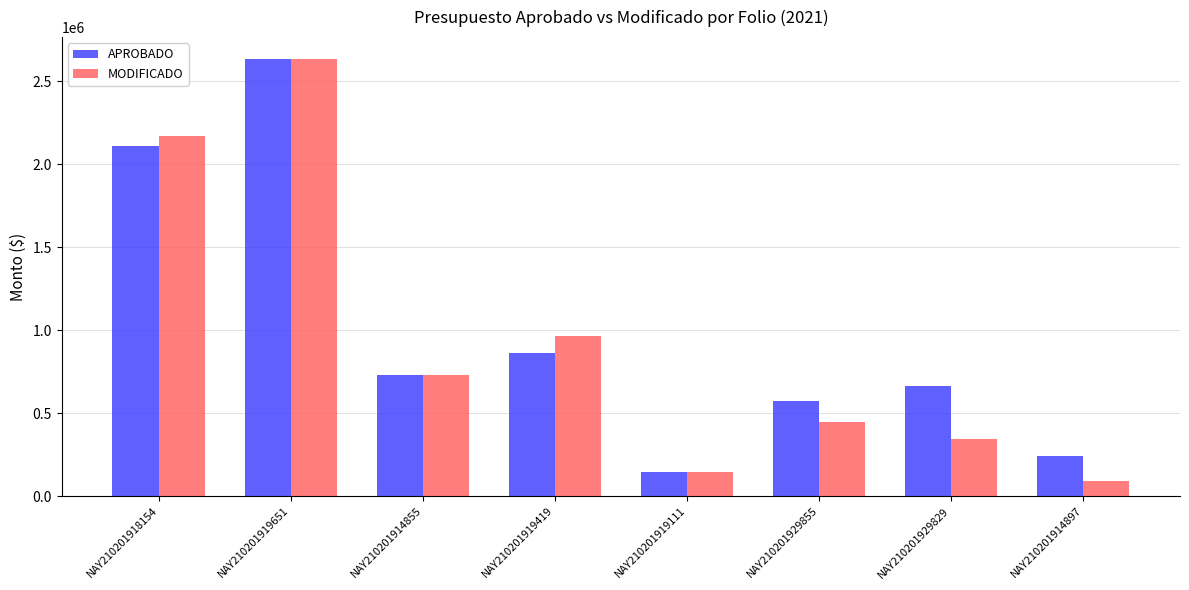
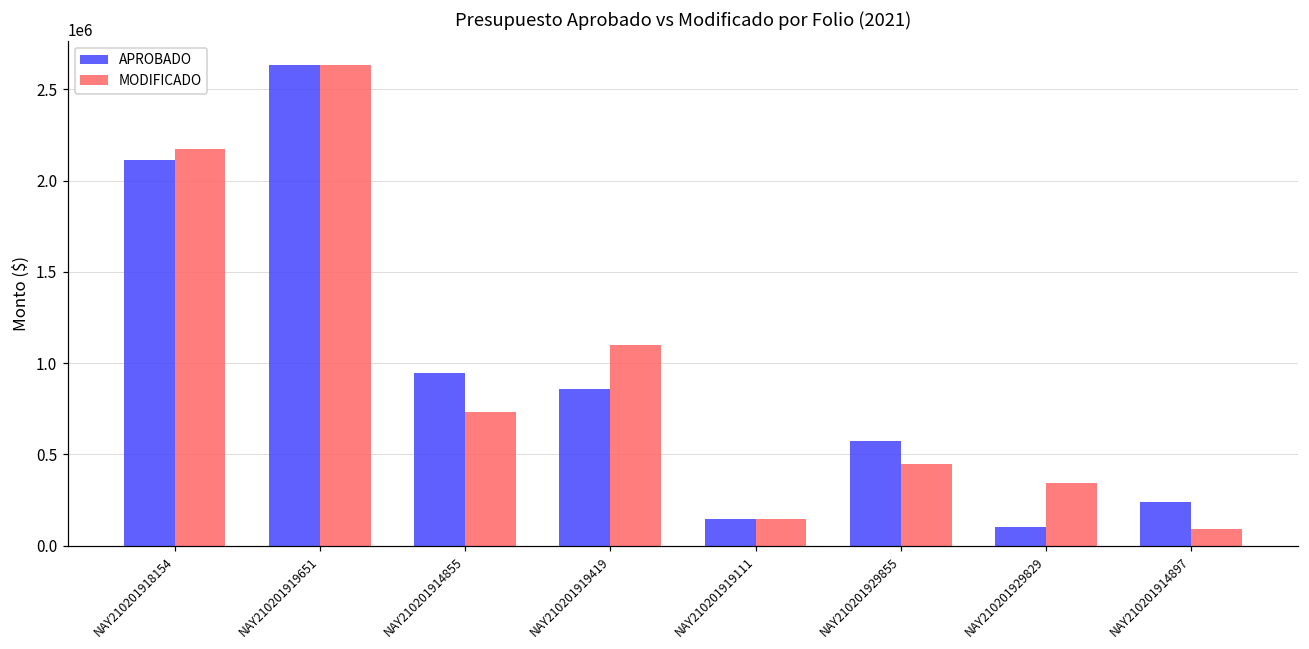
  {
    "APROBADO": {
      "NAY210201918154": 2110000,
      "NAY210201919651": 2630000,
-     "NAY210201914855": 730000,
+     "NAY210201914855": 950000,
      "NAY210201919419": 860000,
      "NAY210201919111": 140000,
      "NAY210201929855": 570000,
-     "NAY210201929829": 660000,
+     "NAY210201929829": 100000,
      "NAY210201914897": 240000
    },
    "MODIFICADO": {
      "NAY210201918154": 2170000,
      "NAY210201919651": 2630000,
      "NAY210201914855": 730000,
-     "NAY210201919419": 970000,
+     "NAY210201919419": 1100000,
      "NAY210201919111": 140000,
      "NAY210201929855": 450000,
      "NAY210201929829": 340000,
      "NAY210201914897": 90000
    }
  }
